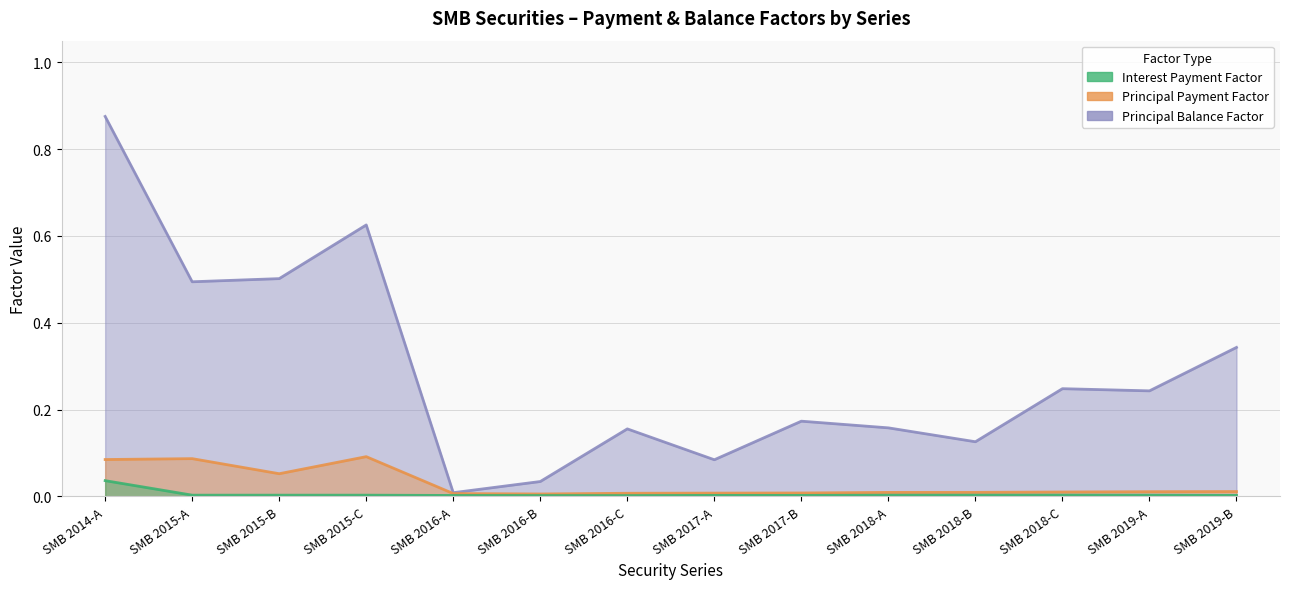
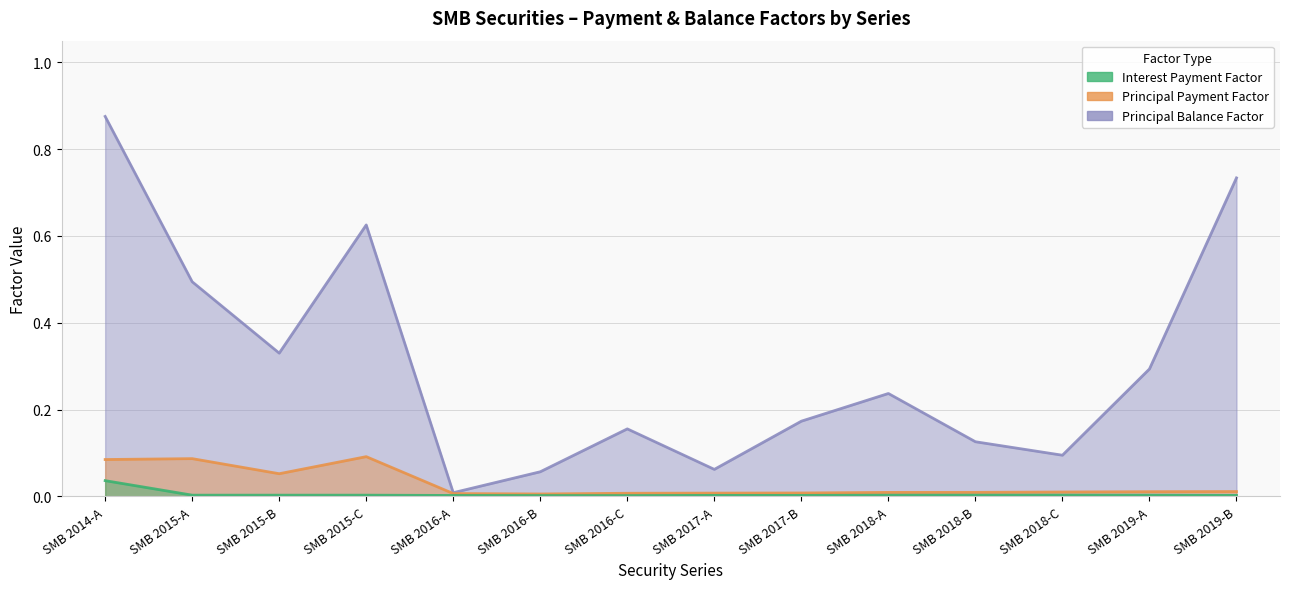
  {
    "Principal Balance Factor": {
      "SMB 2014-A": 0.88,
      "SMB 2015-A": 0.49,
-     "SMB 2015-B": 0.50,
+     "SMB 2015-B": 0.33,
      "SMB 2015-C": 0.63,
-     "SMB 2016-B": 0.03,
+     "SMB 2016-B": 0.06,
      "SMB 2016-C": 0.16,
-     "SMB 2017-A": 0.08,
+     "SMB 2017-A": 0.06,
      "SMB 2017-B": 0.17,
-     "SMB 2018-A": 0.16,
+     "SMB 2018-A": 0.24,
      "SMB 2018-B": 0.13,
-     "SMB 2018-C": 0.25,
-     "SMB 2019-A": 0.24,
-     "SMB 2019-B": 0.34
+     "SMB 2018-C": 0.09,
+     "SMB 2019-A": 0.29,
+     "SMB 2019-B": 0.73
    },
    "Principal Payment Factor": {
      "SMB 2014-A": 0.09,
      "SMB 2015-A": 0.09,
      "SMB 2015-B": 0.05,
      "SMB 2015-C": 0.09,
      "SMB 2018-A": 0.01,
      "SMB 2018-B": 0.01,
      "SMB 2018-C": 0.01,
      "SMB 2019-A": 0.01,
      "SMB 2019-B": 0.01
    },
    "Interest Payment Factor": {
      "SMB 2014-A": 0.04,
      "SMB 2015-A": 0.00,
      "SMB 2015-B": 0.00,
      "SMB 2015-C": 0.00,
      "SMB 2018-A": 0.00,
      "SMB 2018-B": 0.00,
      "SMB 2018-C": 0.00,
      "SMB 2019-A": 0.00,
      "SMB 2019-B": 0.00
    }
  }
